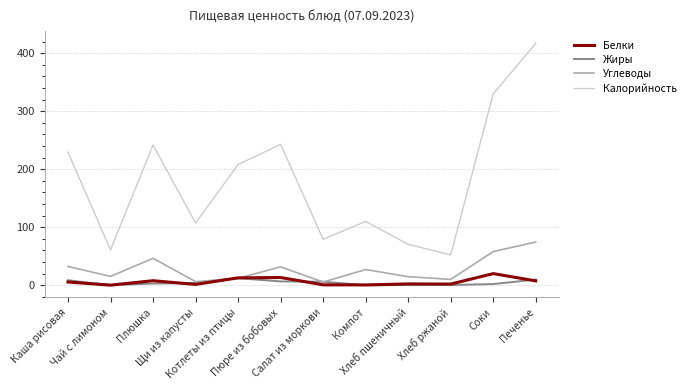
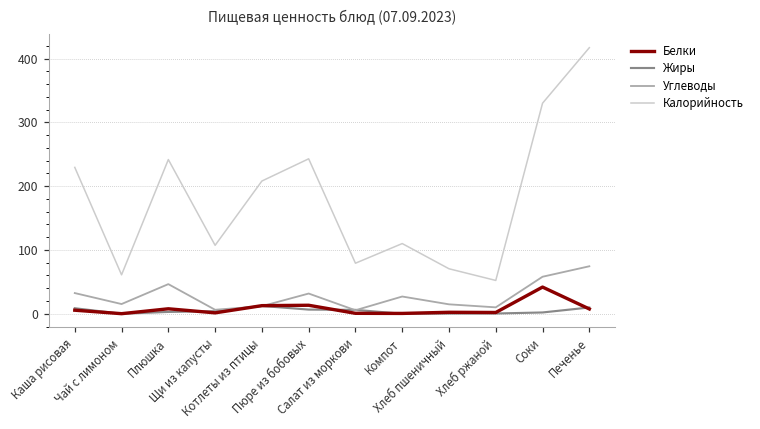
  {
    "Белки": {
      "Плюшка": 10,
      "Пюре из бобовых": 10,
      "Салат из моркови": 0,
-     "Соки": 20
+     "Соки": 40
    }
  }
